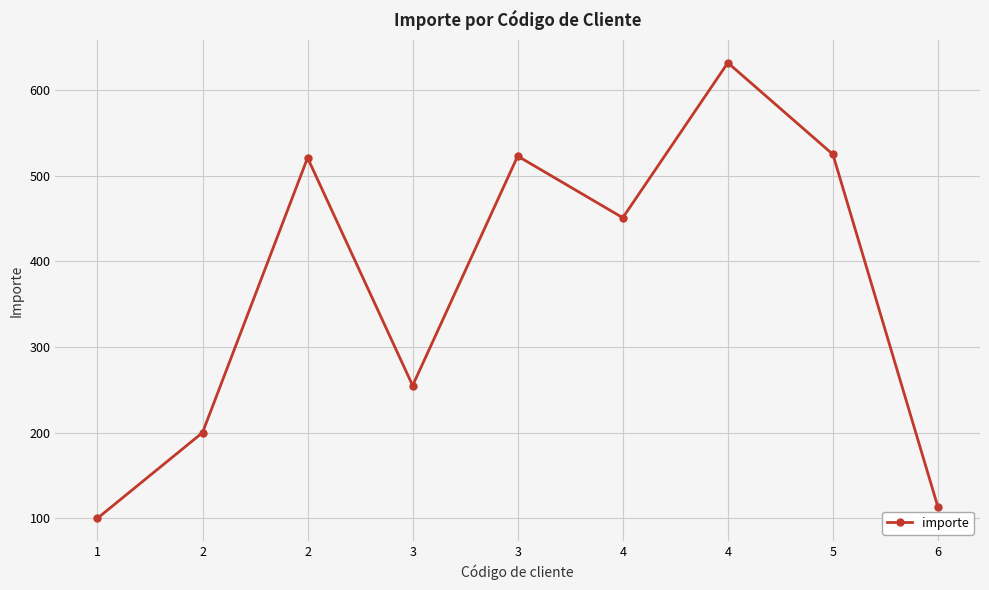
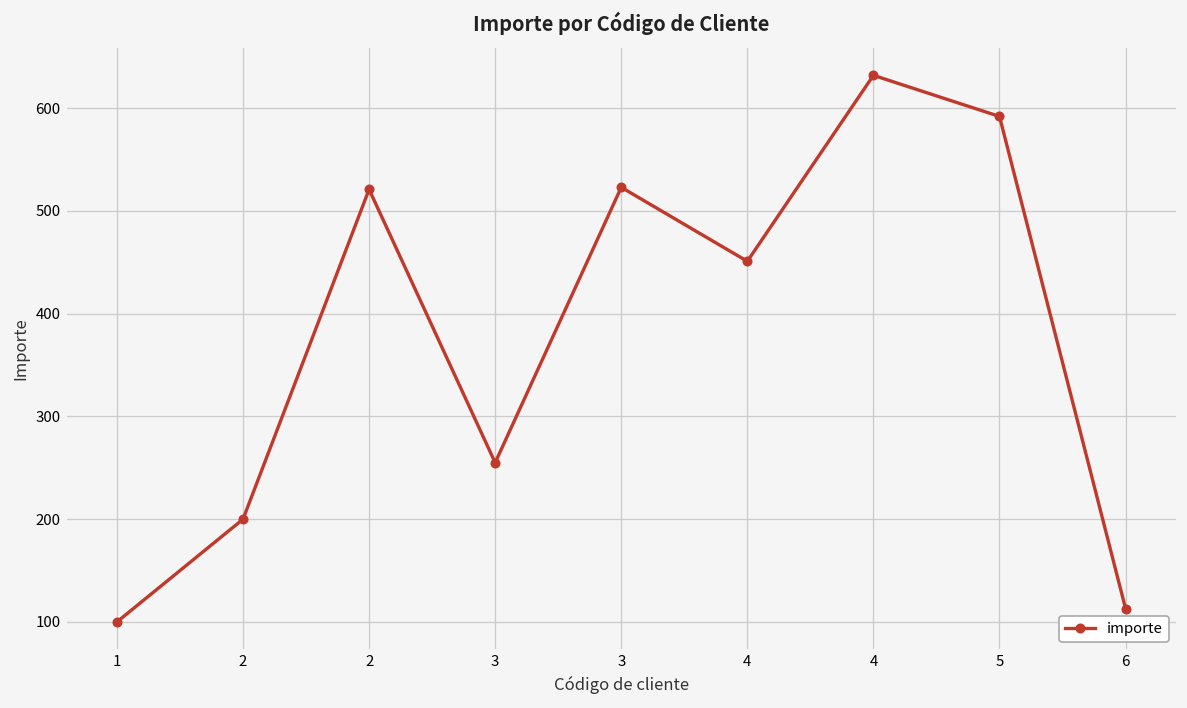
  {
    "1": 100,
-   "5": 530,
+   "5": 590,
    "6": 110
  }
